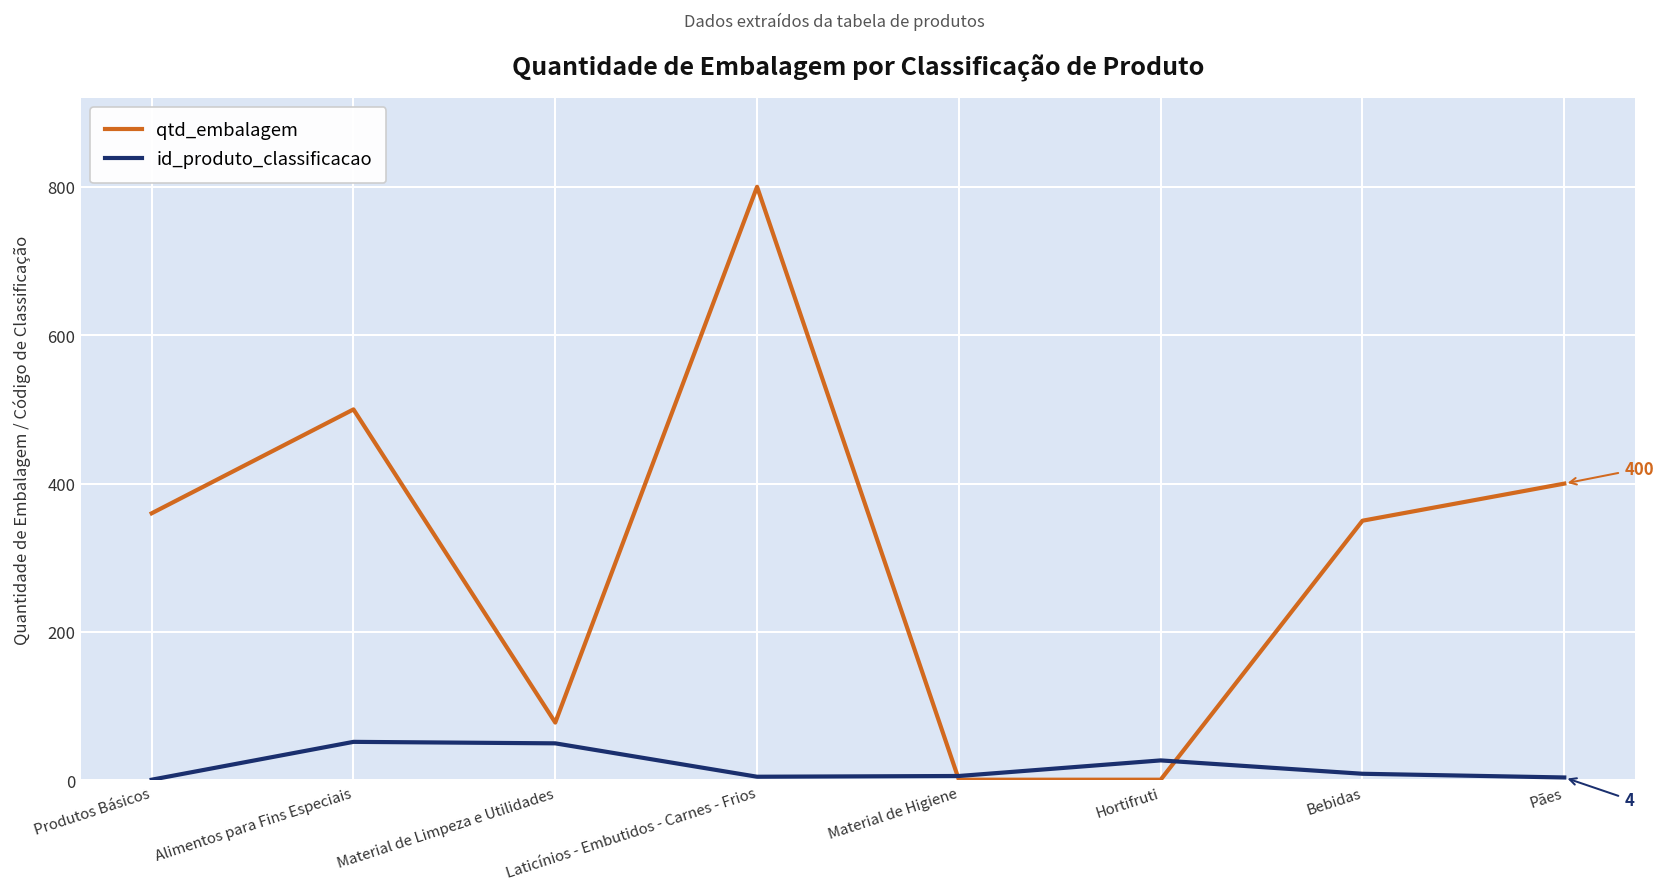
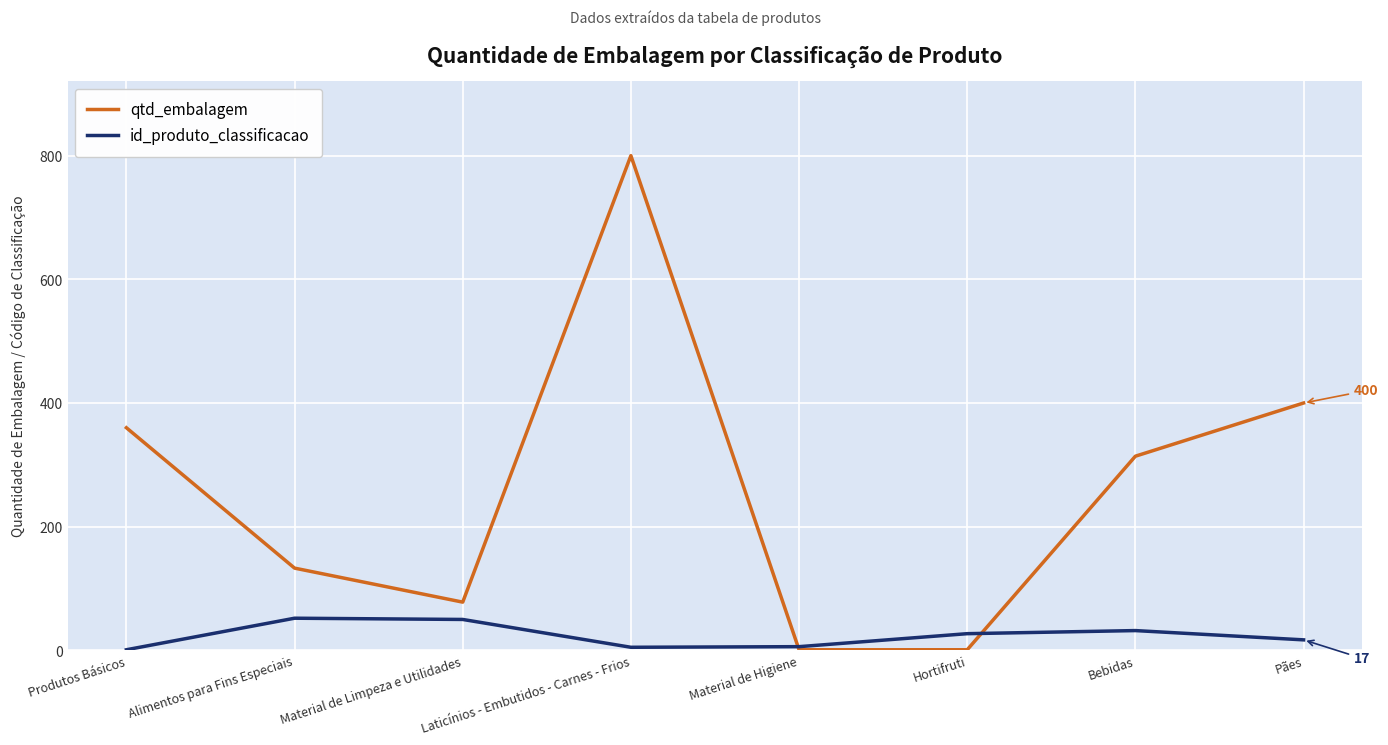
  {
    "qtd_embalagem": {
      "Produtos Básicos": 360,
-     "Alimentos para Fins Especiais": 500,
+     "Alimentos para Fins Especiais": 130,
      "Material de Limpeza e Utilidades": 80,
      "Laticínios - Embutidos - Carnes - Frios": 800,
      "Material de Higiene": 0,
      "Hortifruti": 0,
-     "Bebidas": 350
+     "Bebidas": 310
    },
    "id_produto_classificacao": {
-     "Bebidas": 10,
-     "Pães": 4
+     "Bebidas": 30,
+     "Pães": 17
    }
  }
